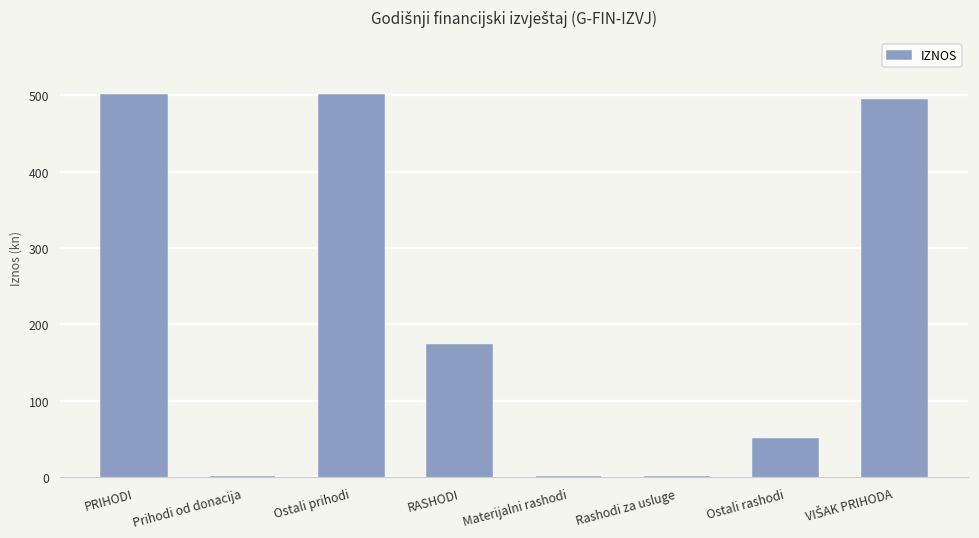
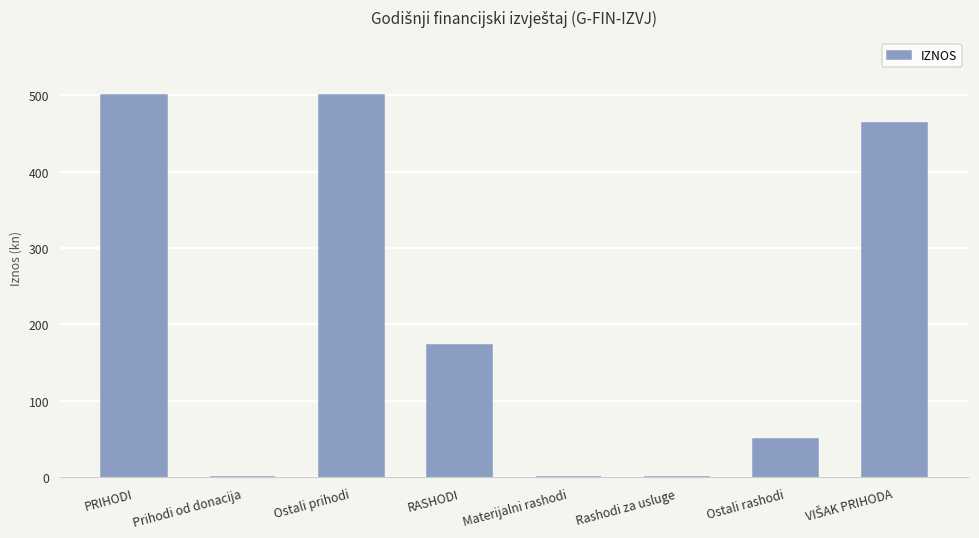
  {
    "PRIHODI": 500,
    "Prihodi od donacija": 0,
    "Ostali prihodi": 500,
    "RASHODI": 170,
    "Materijalni rashodi": 0,
    "Rashodi za usluge": 0,
    "Ostali rashodi": 50,
-   "VIŠAK PRIHODA": 490
+   "VIŠAK PRIHODA": 460
  }
